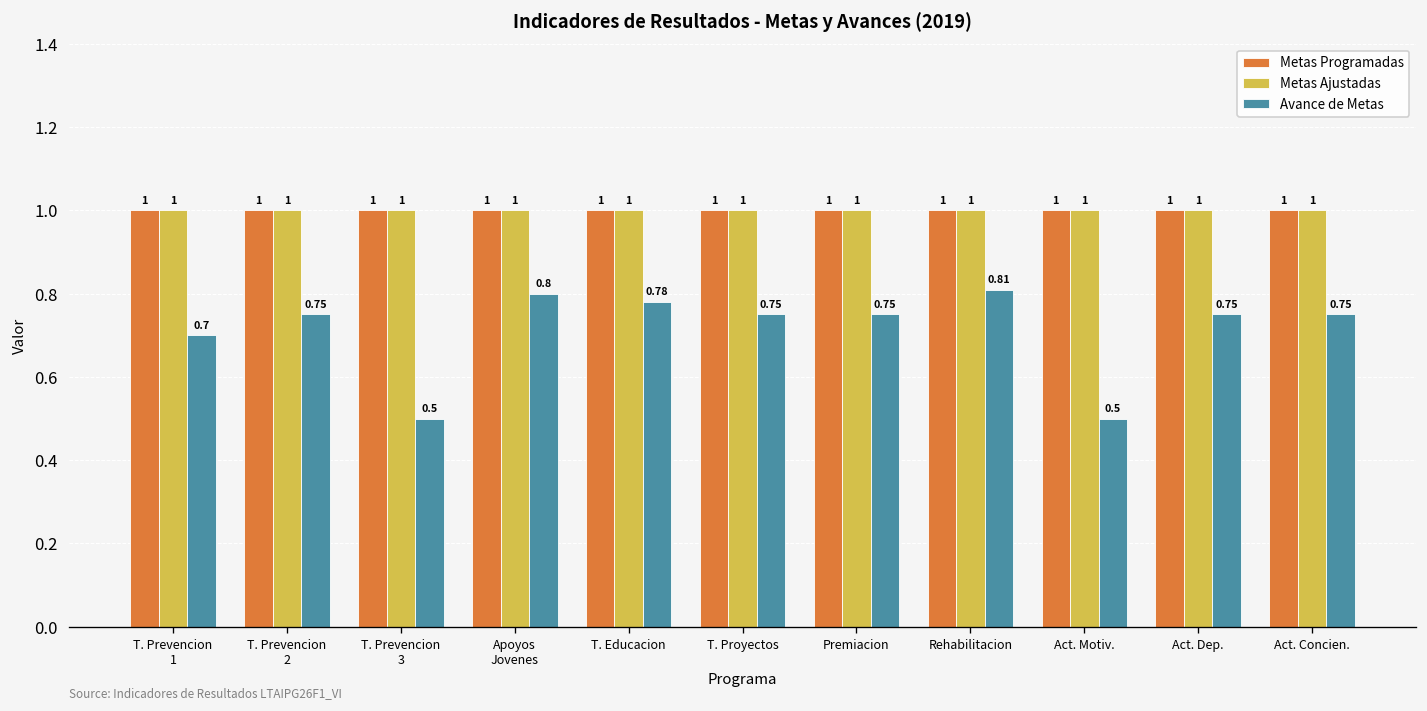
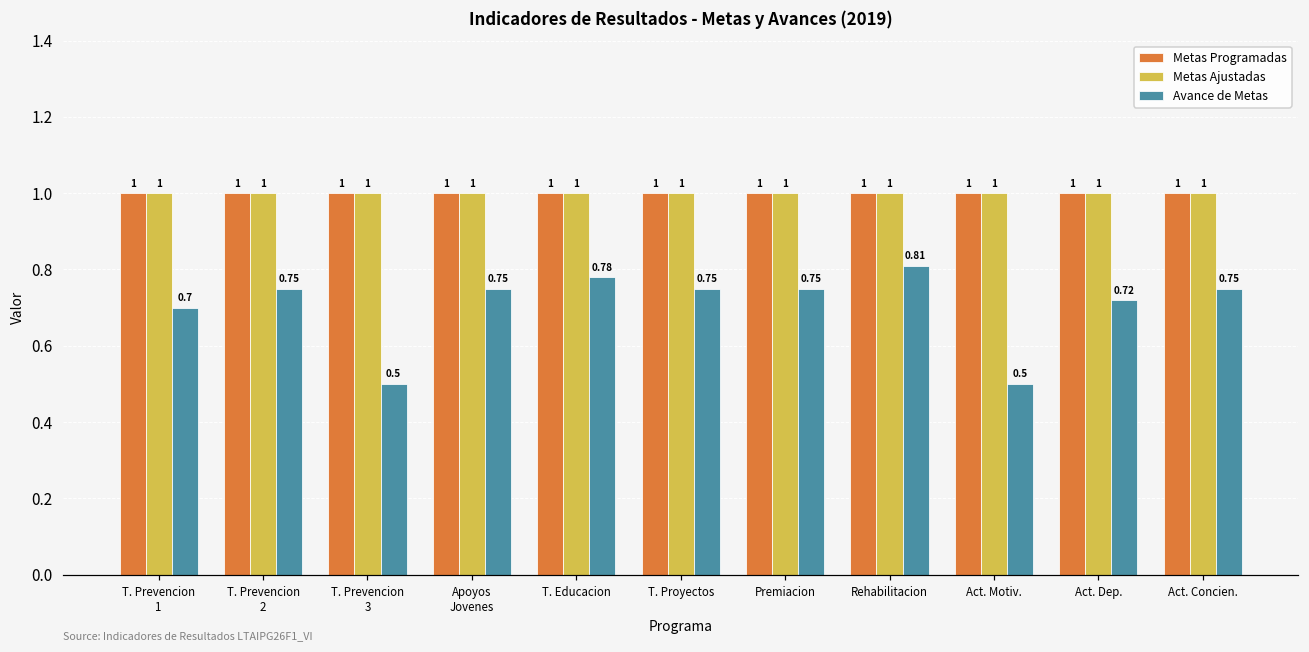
  {
    "Metas Programadas": {
      "T. Prevencion 1": 1,
      "T. Prevencion 2": 1,
      "T. Prevencion 3": 1,
      "Apoyos Jovenes": 1,
      "T. Educacion": 1,
      "T. Proyectos": 1,
      "Premiacion": 1,
      "Rehabilitacion": 1,
      "Act. Motiv.": 1,
      "Act. Dep.": 1,
      "Act. Concien.": 1
    },
    "Metas Ajustadas": {
      "T. Prevencion 1": 1,
      "T. Prevencion 2": 1,
      "T. Prevencion 3": 1,
      "Apoyos Jovenes": 1,
      "T. Educacion": 1,
      "T. Proyectos": 1,
      "Premiacion": 1,
      "Rehabilitacion": 1,
      "Act. Motiv.": 1,
      "Act. Dep.": 1,
      "Act. Concien.": 1
    },
    "Avance de Metas": {
      "T. Prevencion 1": 0.7,
      "T. Prevencion 2": 0.75,
      "T. Prevencion 3": 0.5,
-     "Apoyos Jovenes": 0.8,
+     "Apoyos Jovenes": 0.75,
      "T. Educacion": 0.78,
      "T. Proyectos": 0.75,
      "Premiacion": 0.75,
      "Rehabilitacion": 0.81,
      "Act. Motiv.": 0.5,
-     "Act. Dep.": 0.75,
+     "Act. Dep.": 0.72,
      "Act. Concien.": 0.75
    }
  }
